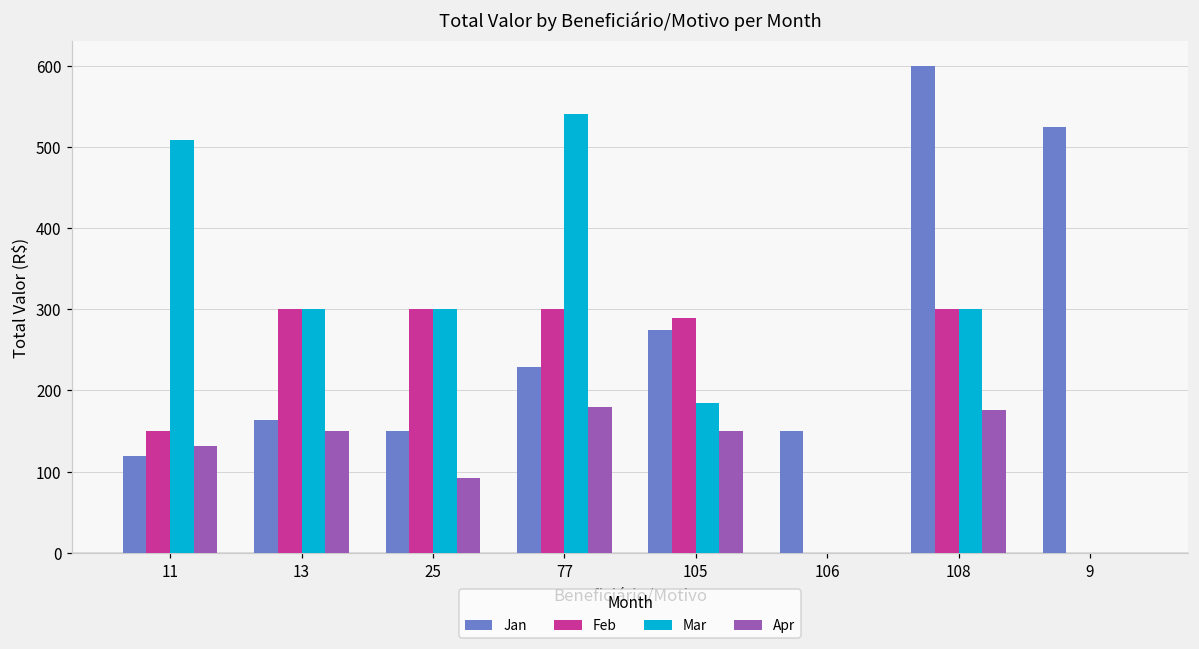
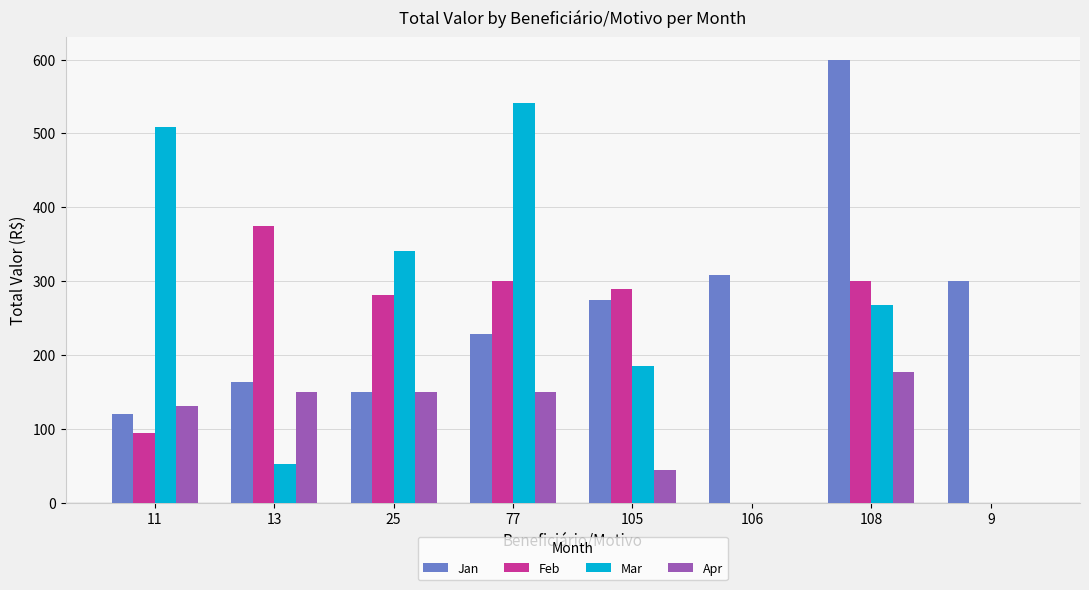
  {
    "Jan": {
      "11": 120,
      "13": 160,
      "25": 150,
      "77": 230,
      "105": 270,
-     "106": 150,
+     "106": 310,
      "108": 600,
-     "9": 520
+     "9": 300
    },
    "Feb": {
-     "11": 150,
-     "13": 300,
-     "25": 300,
+     "11": 90,
+     "13": 380,
+     "25": 280,
      "77": 300,
      "105": 290,
      "106": 0,
      "108": 300,
      "9": 0
    },
    "Mar": {
      "11": 510,
-     "13": 300,
-     "25": 300,
+     "13": 50,
+     "25": 340,
      "77": 540,
      "105": 180,
      "106": 0,
-     "108": 300,
+     "108": 270,
      "9": 0
    },
    "Apr": {
      "11": 130,
      "13": 150,
-     "25": 90,
-     "77": 180,
-     "105": 150,
+     "25": 150,
+     "77": 150,
+     "105": 40,
      "106": 0,
      "108": 180,
      "9": 0
    }
  }
